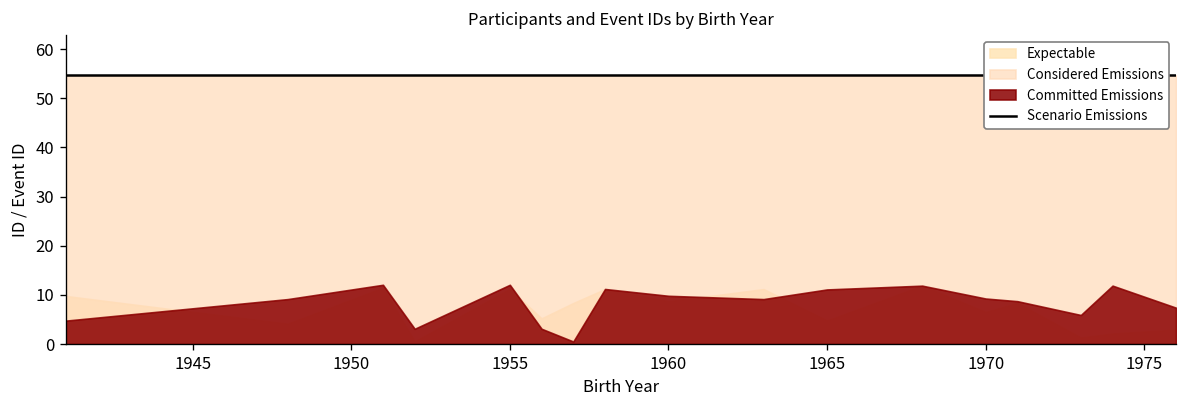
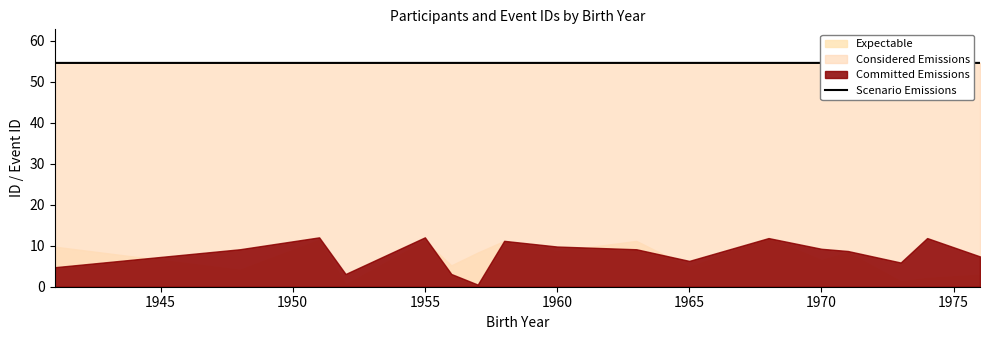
  {
    "Committed Emissions": {
      "1955": 12,
      "1960": 10,
-     "1965": 11,
+     "1965": 6,
      "1970": 9
    }
  }
